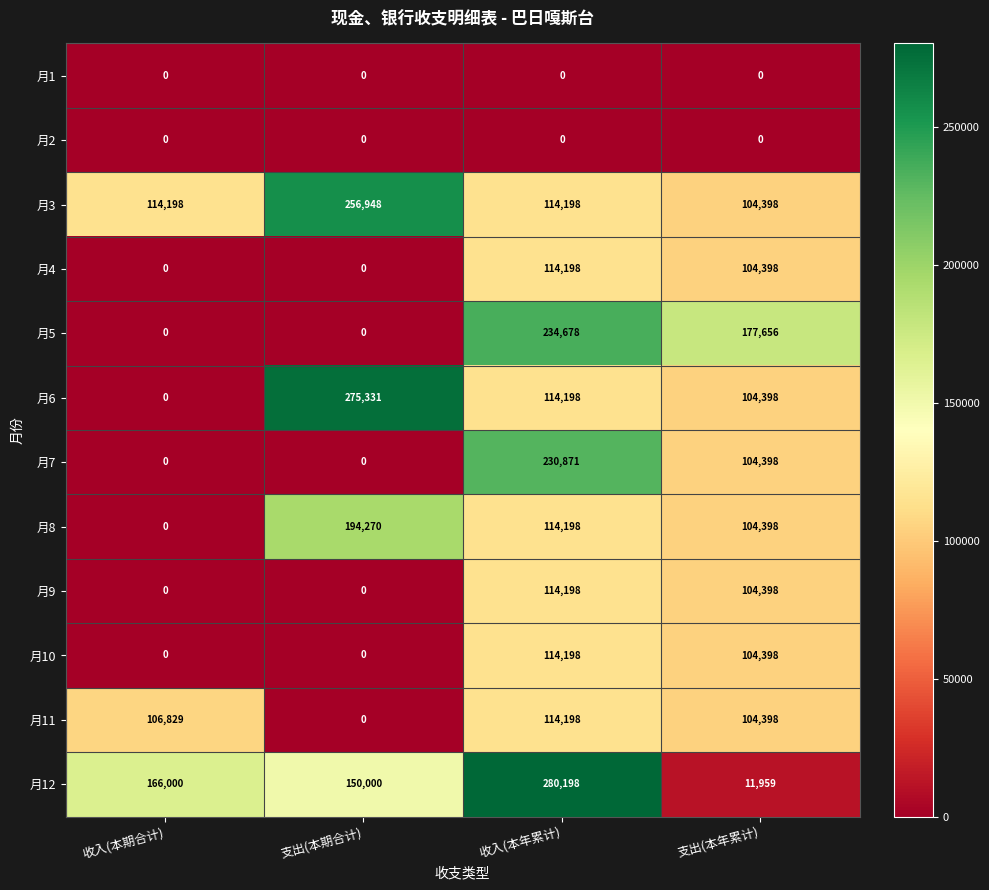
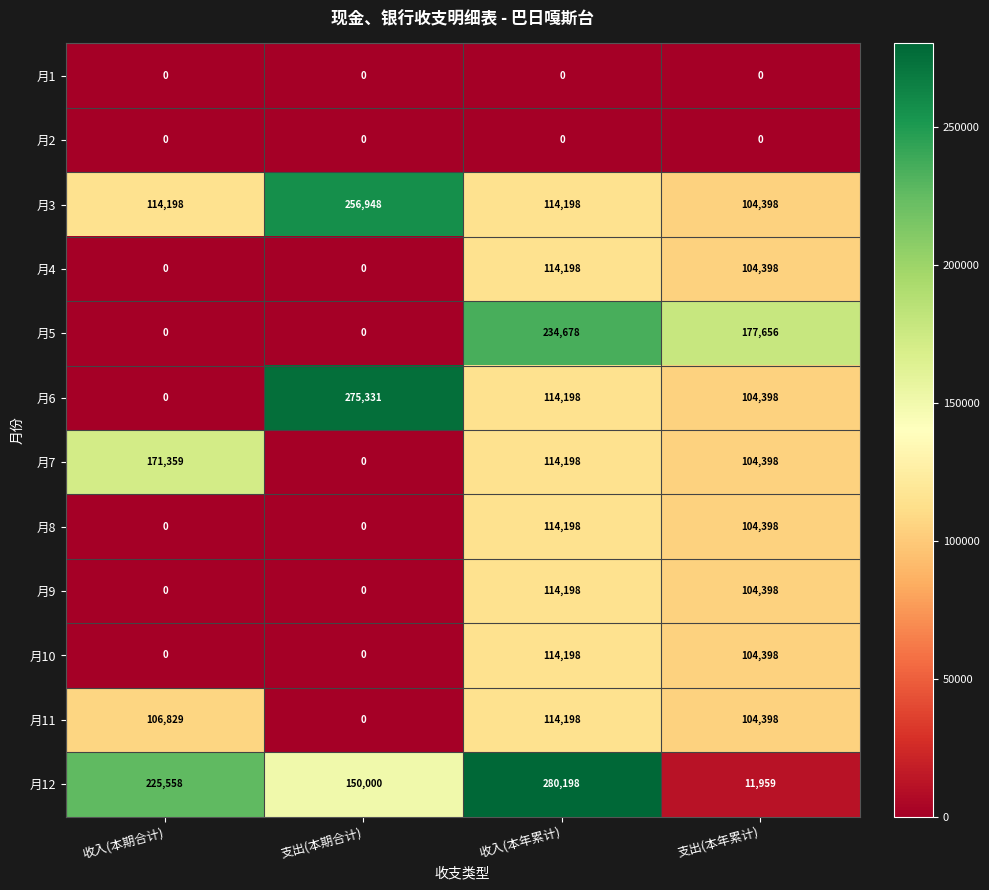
  {
    "月1": {
      "收入(本期合计)": "0",
      "支出(本期合计)": "0",
      "收入(本年累计)": "0",
      "支出(本年累计)": "0"
    },
    "月2": {
      "收入(本期合计)": "0",
      "支出(本期合计)": "0",
      "收入(本年累计)": "0",
      "支出(本年累计)": "0"
    },
    "月3": {
      "收入(本期合计)": "114,198",
      "支出(本期合计)": "256,948",
      "收入(本年累计)": "114,198",
      "支出(本年累计)": "104,398"
    },
    "月4": {
      "收入(本期合计)": "0",
      "支出(本期合计)": "0",
      "收入(本年累计)": "114,198",
      "支出(本年累计)": "104,398"
    },
    "月5": {
      "收入(本期合计)": "0",
      "支出(本期合计)": "0",
      "收入(本年累计)": "234,678",
      "支出(本年累计)": "177,656"
    },
    "月6": {
      "收入(本期合计)": "0",
      "支出(本期合计)": "275,331",
      "收入(本年累计)": "114,198",
      "支出(本年累计)": "104,398"
    },
    "月7": {
-     "收入(本期合计)": "0",
+     "收入(本期合计)": "171,359",
      "支出(本期合计)": "0",
-     "收入(本年累计)": "230,871",
+     "收入(本年累计)": "114,198",
      "支出(本年累计)": "104,398"
    },
    "月8": {
      "收入(本期合计)": "0",
-     "支出(本期合计)": "194,270",
+     "支出(本期合计)": "0",
      "收入(本年累计)": "114,198",
      "支出(本年累计)": "104,398"
    },
    "月9": {
      "收入(本期合计)": "0",
      "支出(本期合计)": "0",
      "收入(本年累计)": "114,198",
      "支出(本年累计)": "104,398"
    },
    "月10": {
      "收入(本期合计)": "0",
      "支出(本期合计)": "0",
      "收入(本年累计)": "114,198",
      "支出(本年累计)": "104,398"
    },
    "月11": {
      "收入(本期合计)": "106,829",
      "支出(本期合计)": "0",
      "收入(本年累计)": "114,198",
      "支出(本年累计)": "104,398"
    },
    "月12": {
-     "收入(本期合计)": "166,000",
+     "收入(本期合计)": "225,558",
      "支出(本期合计)": "150,000",
      "收入(本年累计)": "280,198",
      "支出(本年累计)": "11,959"
    }
  }
